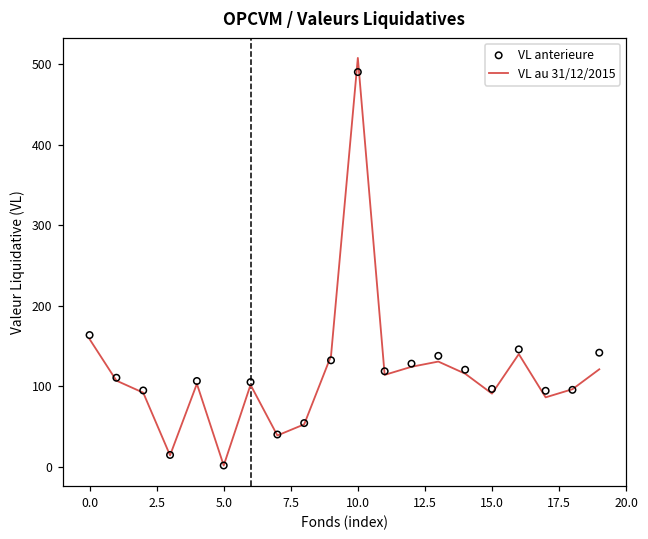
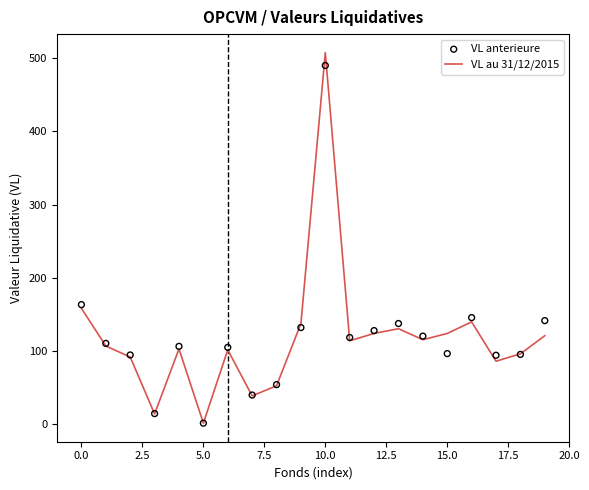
  {
    "VL au 31/12/2015": {
      "0.0": 160,
      "10.0": 510,
-     "15.0": 90
+     "15.0": 120
    }
  }
